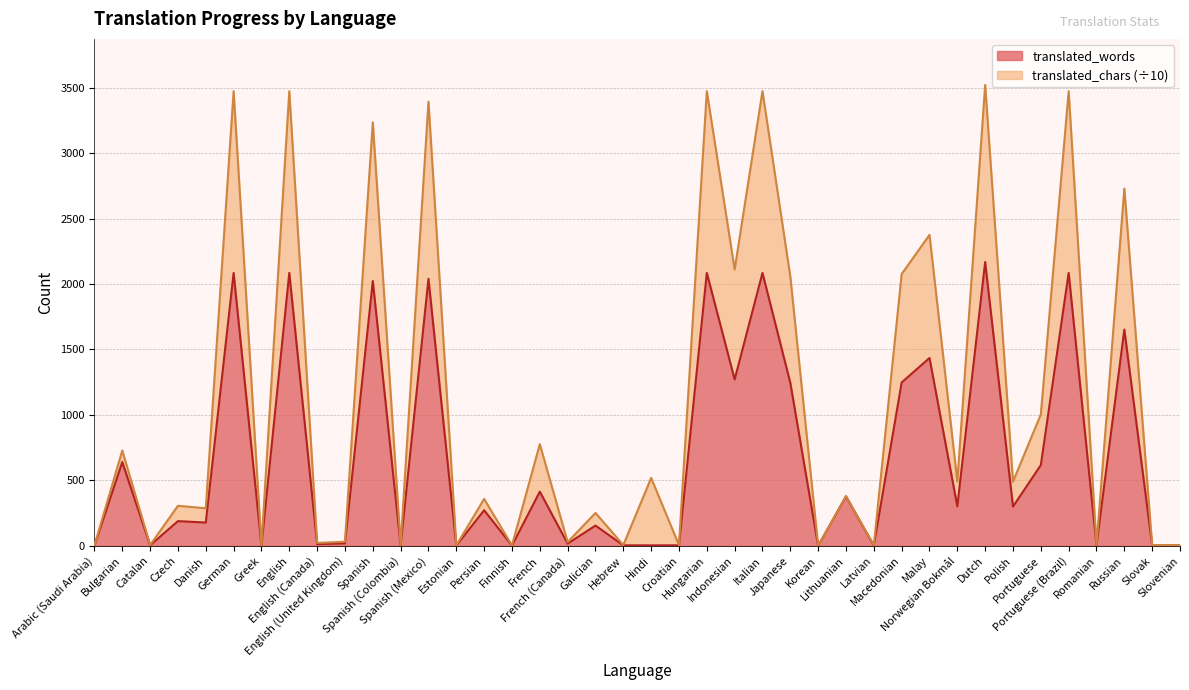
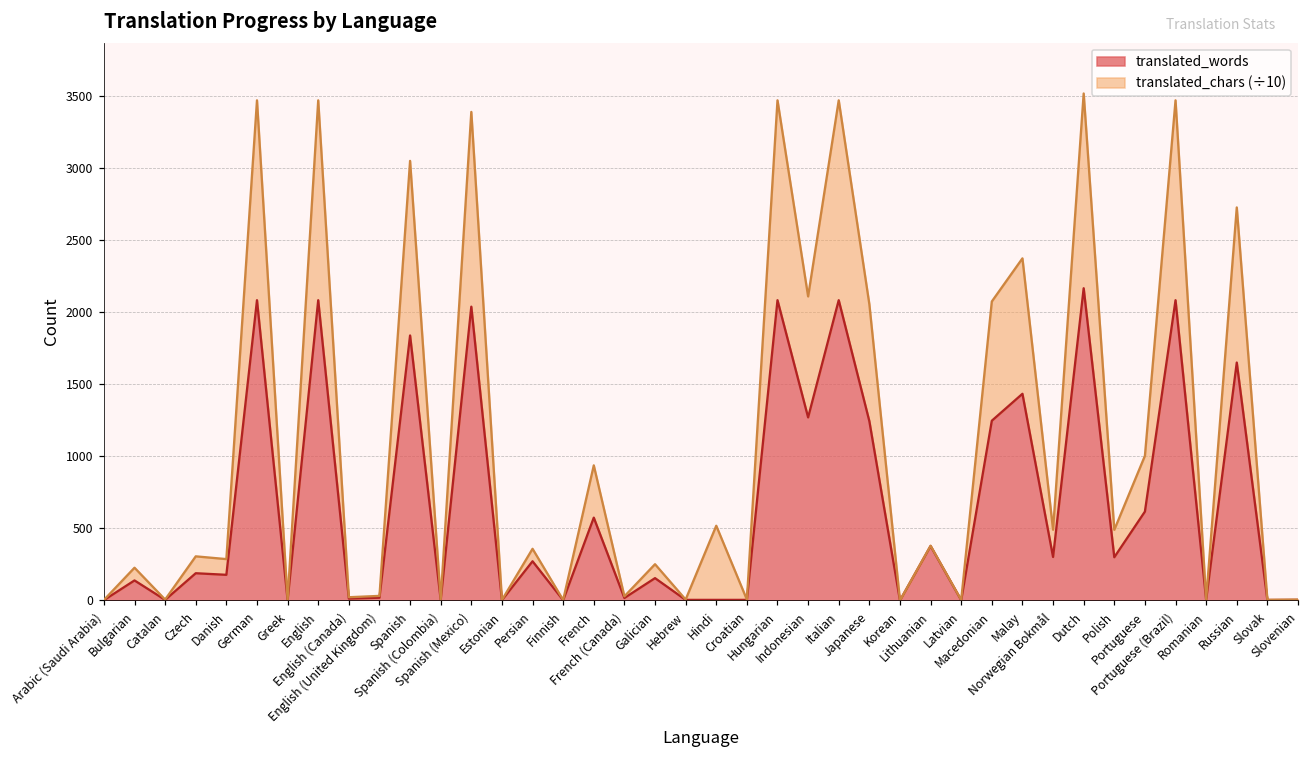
  {
    "translated_words": {
-     "Bulgarian": 640,
+     "Bulgarian": 140,
      "Czech": 190,
      "Danish": 180,
      "German": 2090,
      "English": 2090,
-     "Spanish": 2020,
+     "Spanish": 1840,
      "Spanish (Mexico)": 2040,
      "Persian": 270,
-     "French": 410,
+     "French": 580,
      "Galician": 160,
      "Hindi": 0,
      "Hungarian": 2090,
      "Indonesian": 1270,
      "Italian": 2090,
      "Japanese": 1250,
      "Macedonian": 1250,
      "Malay": 1440,
      "Norwegian Bokmål": 300,
      "Dutch": 2170,
      "Polish": 300,
      "Portuguese": 620,
      "Portuguese (Brazil)": 2090,
      "Russian": 1650
    },
    "translated_chars (÷10)": {
      "Bulgarian": 90,
      "Czech": 120,
      "Danish": 110,
      "German": 1390,
      "English": 1390,
      "Spanish": 1210,
      "Spanish (Mexico)": 1350,
      "Persian": 90,
      "French": 360,
      "Galician": 100,
      "Hindi": 510,
      "Hungarian": 1390,
      "Indonesian": 840,
      "Italian": 1390,
      "Japanese": 810,
      "Macedonian": 830,
      "Malay": 940,
      "Norwegian Bokmål": 190,
      "Dutch": 1350,
      "Polish": 190,
      "Portuguese": 390,
      "Portuguese (Brazil)": 1390,
      "Russian": 1080
    }
  }
